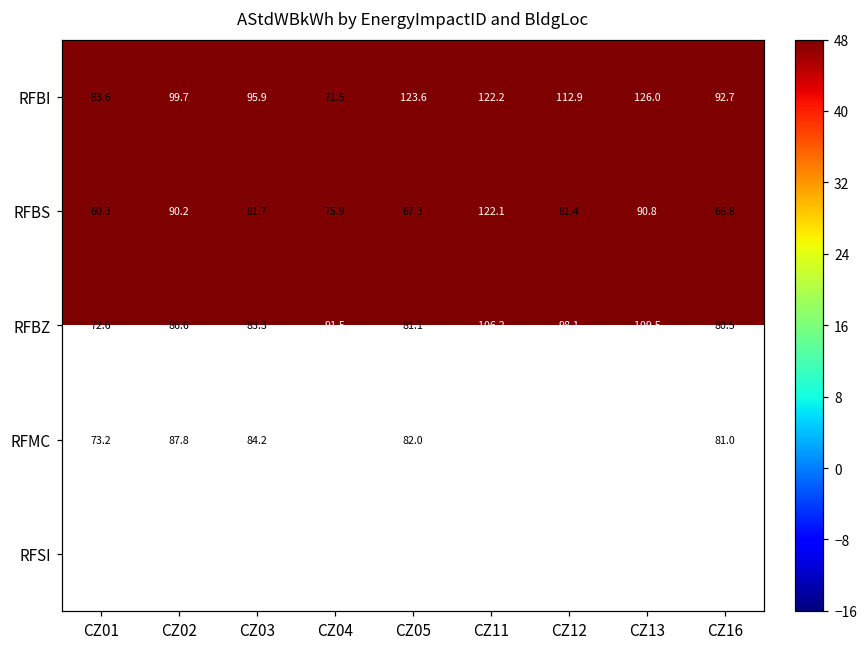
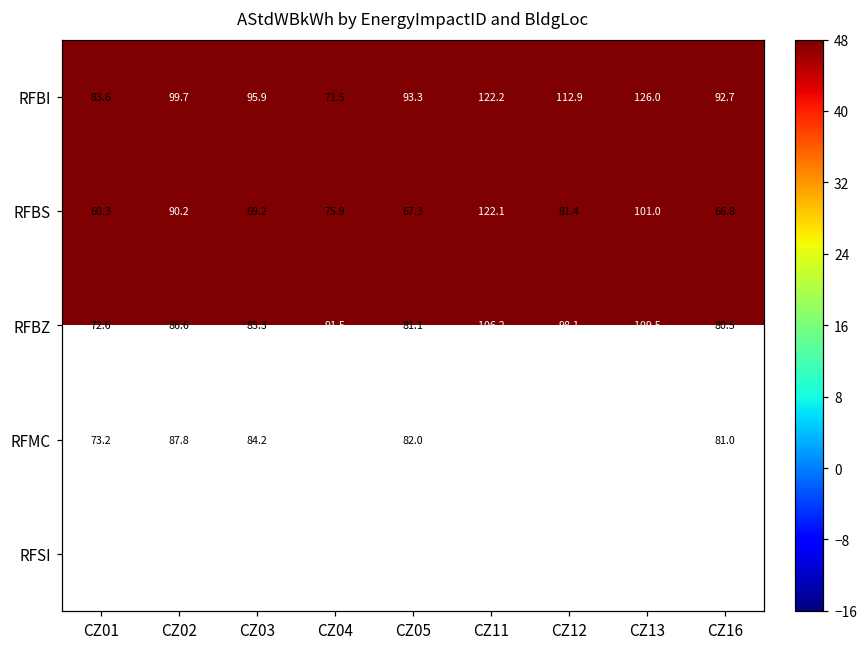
  {
    "RFBI": {
      "CZ01": 83.6,
      "CZ02": 99.7,
      "CZ03": 95.9,
      "CZ04": 71.5,
-     "CZ05": 123.6,
+     "CZ05": 93.3,
      "CZ11": 122.2,
      "CZ12": 112.9,
      "CZ13": 126.0,
      "CZ16": 92.7
    },
    "RFBS": {
      "CZ01": 60.3,
      "CZ02": 90.2,
-     "CZ03": 81.7,
+     "CZ03": 69.2,
      "CZ04": 75.9,
      "CZ05": 67.3,
      "CZ11": 122.1,
      "CZ12": 81.4,
-     "CZ13": 90.8,
+     "CZ13": 101.0,
      "CZ16": 66.8
    },
    "RFBZ": {
      "CZ01": 72.6,
      "CZ02": 86.6,
      "CZ03": 83.3,
      "CZ05": 81.1,
      "CZ16": 80.5
    },
    "RFMC": {
      "CZ01": 73.2,
      "CZ02": 87.8,
      "CZ03": 84.2,
      "CZ05": 82.0,
      "CZ16": 81.0
    }
  }
